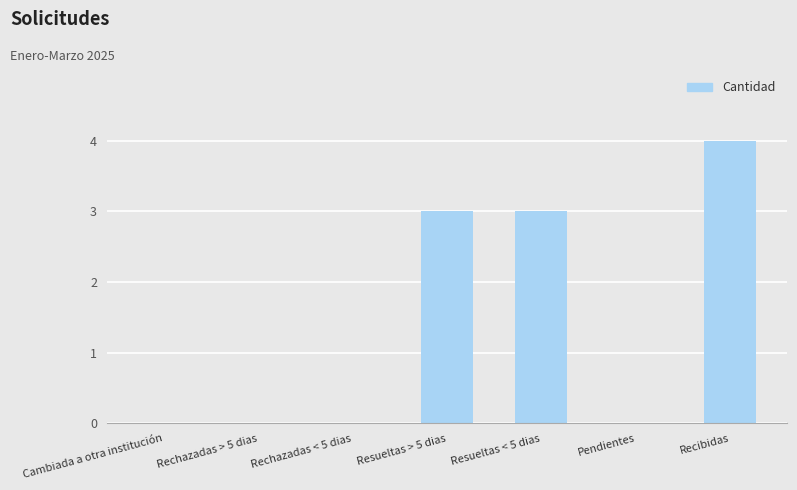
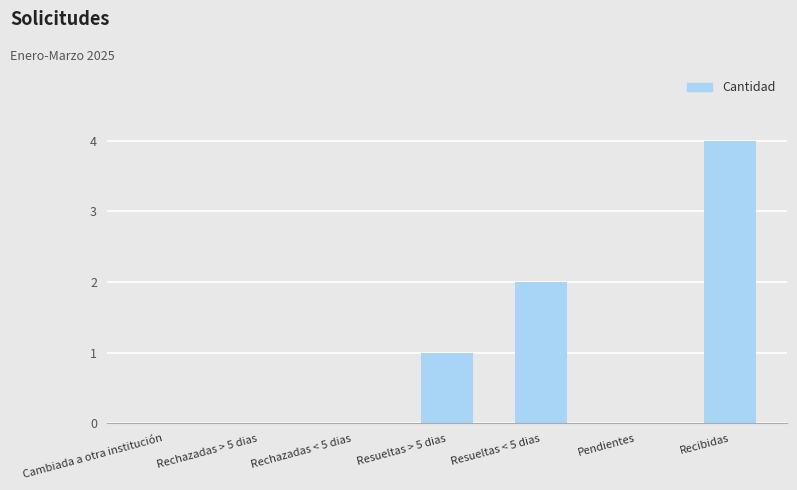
  {
    "Cambiada a otra institución": 0,
    "Rechazadas > 5 dias": 0,
    "Rechazadas < 5 dias": 0,
-   "Resueltas > 5 dias": 3,
-   "Resueltas < 5 dias": 3,
+   "Resueltas > 5 dias": 1,
+   "Resueltas < 5 dias": 2,
    "Pendientes": 0,
    "Recibidas": 4
  }
